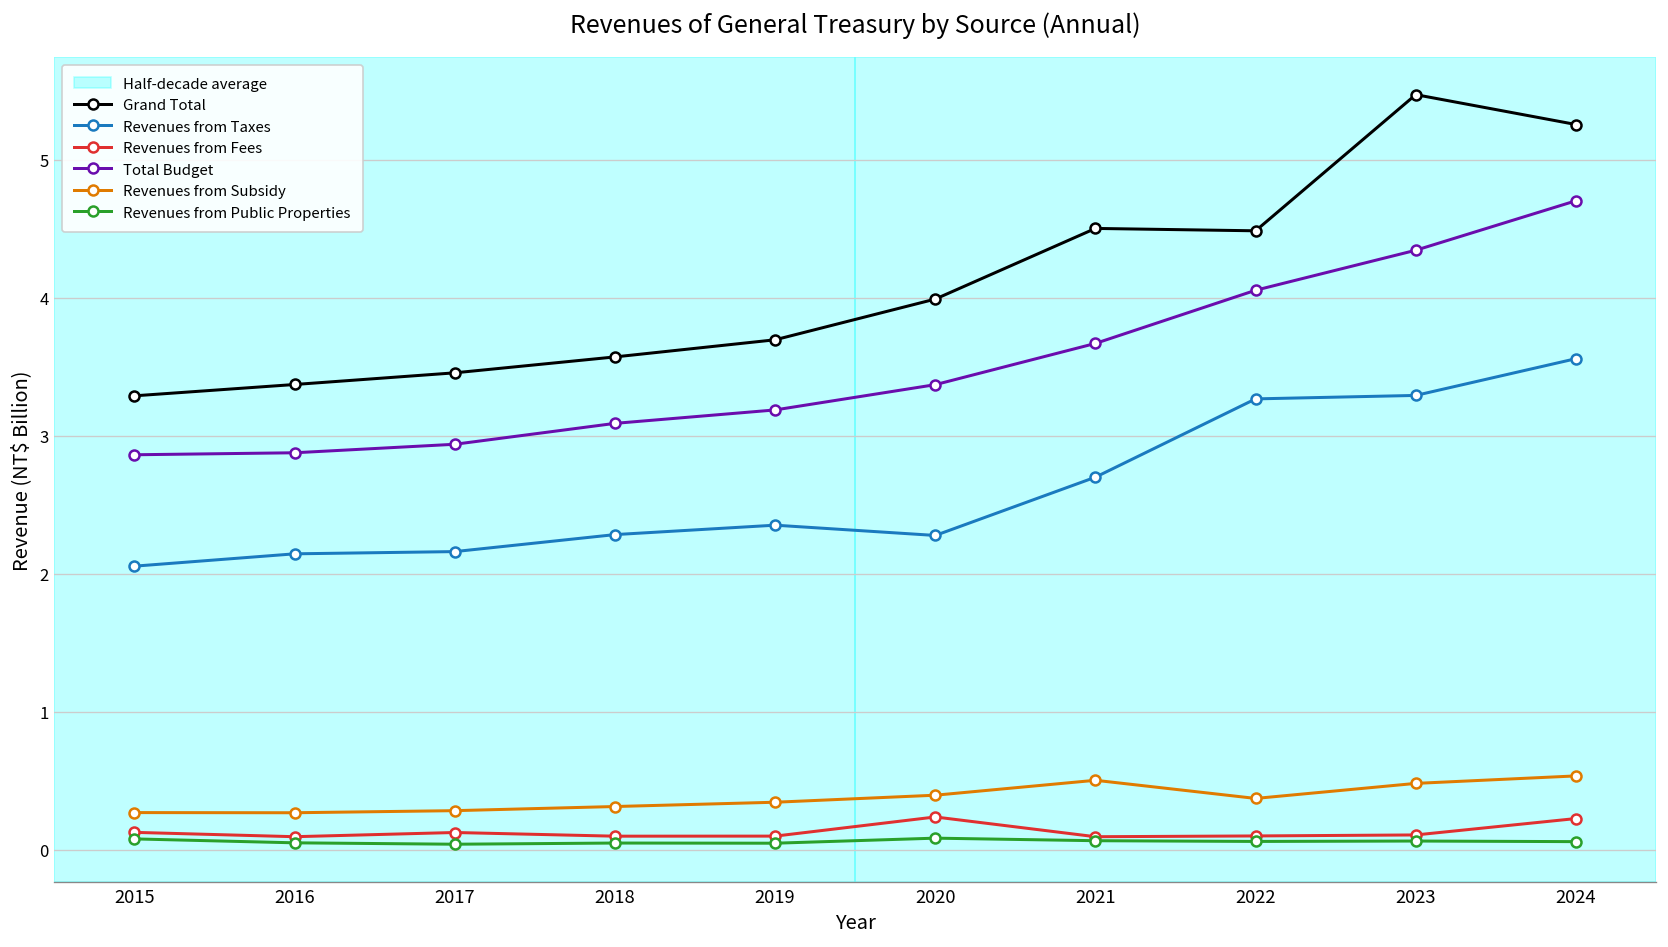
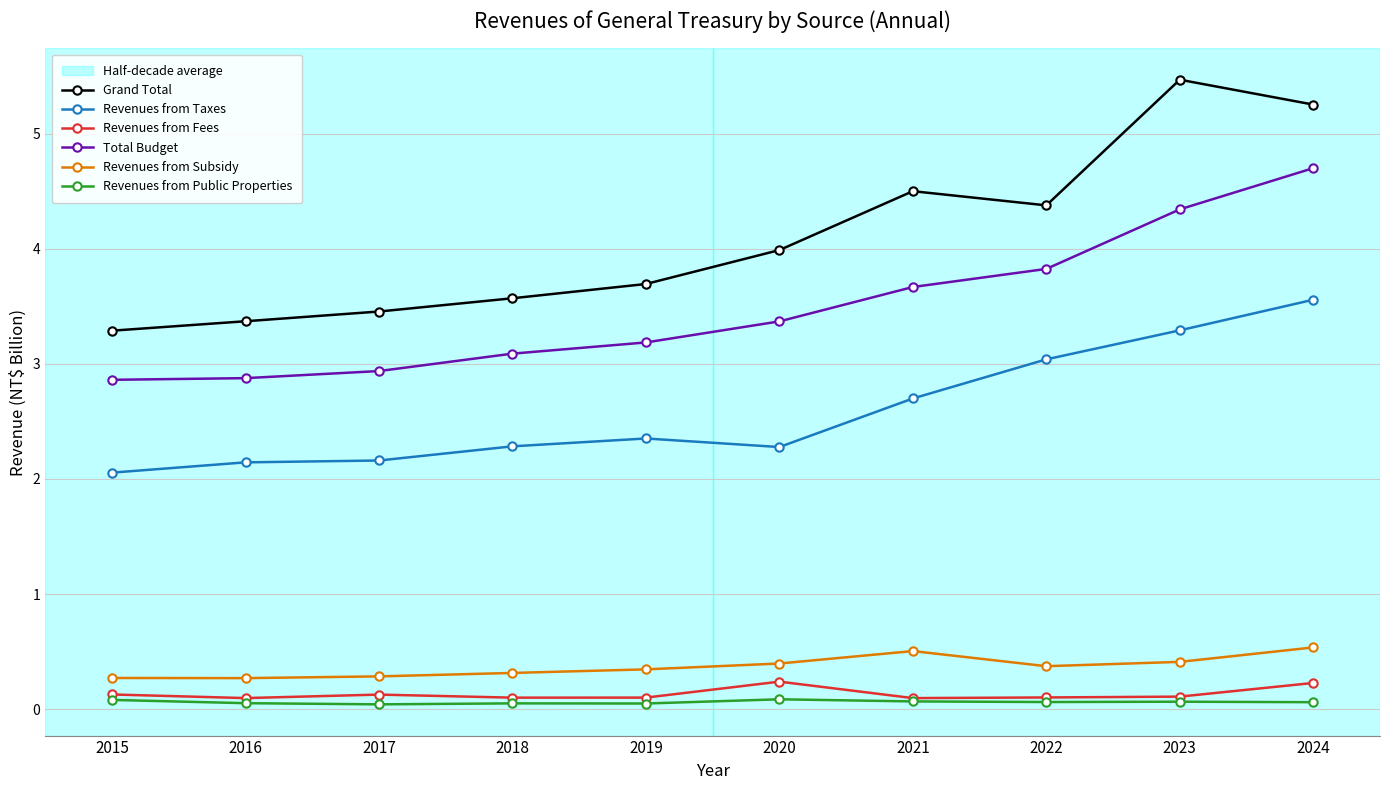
  {
    "Grand Total": {
      "2015": 3.29,
      "2016": 3.37,
      "2017": 3.46,
      "2018": 3.57,
      "2019": 3.69,
      "2020": 3.99,
      "2021": 4.50,
-     "2022": 4.48,
+     "2022": 4.38,
      "2023": 5.47,
      "2024": 5.25
    },
    "Revenues from Taxes": {
      "2015": 2.05,
      "2016": 2.14,
      "2017": 2.16,
      "2018": 2.28,
      "2019": 2.35,
      "2020": 2.28,
      "2021": 2.70,
-     "2022": 3.27,
+     "2022": 3.04,
      "2023": 3.29,
      "2024": 3.56
    },
    "Revenues from Fees": {
      "2015": 0.13,
      "2016": 0.10,
      "2017": 0.13,
      "2018": 0.10,
      "2019": 0.10,
      "2020": 0.24,
      "2021": 0.10,
      "2022": 0.10,
      "2023": 0.11,
      "2024": 0.23
    },
    "Total Budget": {
      "2015": 2.86,
      "2016": 2.88,
      "2017": 2.94,
      "2018": 3.09,
      "2019": 3.19,
      "2020": 3.37,
      "2021": 3.67,
-     "2022": 4.05,
+     "2022": 3.83,
      "2023": 4.34,
      "2024": 4.70
    },
    "Revenues from Subsidy": {
      "2015": 0.27,
      "2016": 0.27,
      "2017": 0.28,
      "2018": 0.31,
      "2019": 0.34,
      "2020": 0.40,
      "2021": 0.50,
      "2022": 0.37,
-     "2023": 0.48,
+     "2023": 0.41,
      "2024": 0.54
    },
    "Revenues from Public Properties": {
      "2015": 0.08,
      "2016": 0.05,
      "2017": 0.04,
      "2018": 0.05,
      "2019": 0.05,
      "2020": 0.08,
      "2021": 0.07,
      "2022": 0.06,
      "2023": 0.06,
      "2024": 0.06
    }
  }
